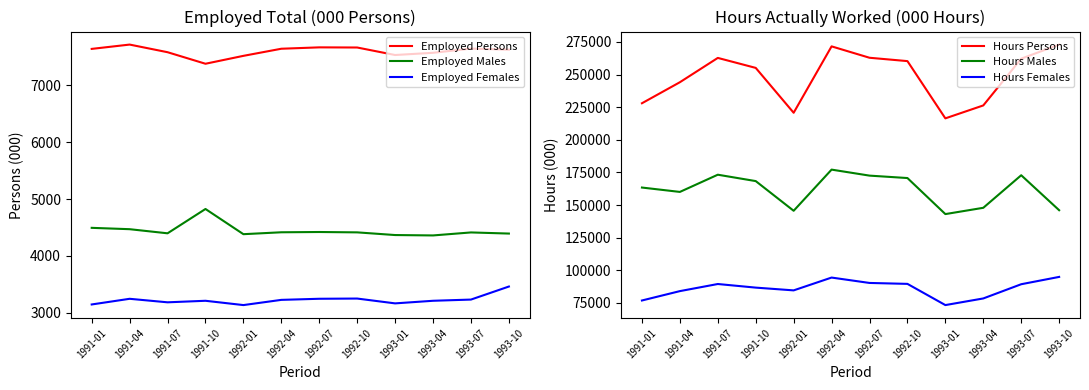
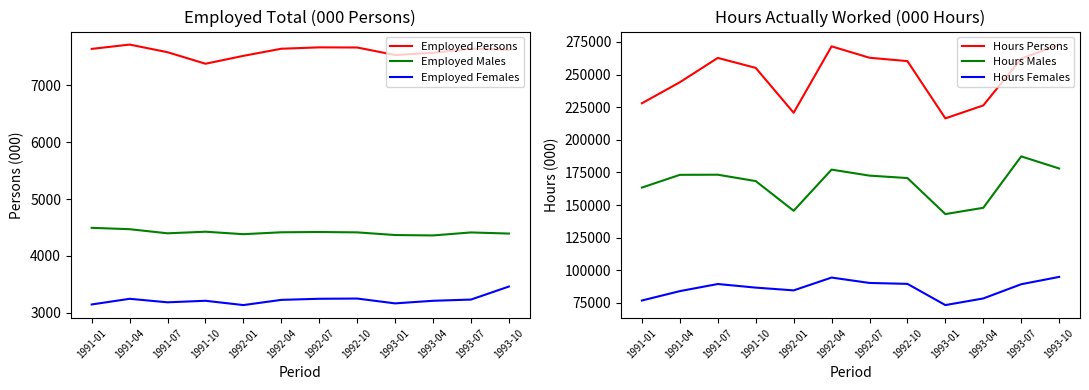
  {
    "Employed Total (000 Persons)": {
      "Employed Persons": {
        "1991-01": 7600,
        "1991-04": 7700,
        "1991-07": 7600,
        "1991-10": 7400,
        "1992-01": 7500,
        "1992-04": 7600,
        "1992-07": 7700,
        "1992-10": 7700
      },
      "Employed Males": {
        "1991-01": 4500,
        "1991-04": 4500,
        "1991-07": 4400,
-       "1991-10": 4800,
+       "1991-10": 4400,
        "1992-01": 4400,
        "1992-04": 4400,
        "1992-07": 4400,
        "1992-10": 4400,
        "1993-01": 4400,
        "1993-04": 4400,
        "1993-07": 4400,
        "1993-10": 4400
      },
      "Employed Females": {
        "1991-01": 3100,
        "1991-04": 3200,
        "1991-07": 3200,
        "1991-10": 3200,
        "1992-01": 3100,
        "1992-04": 3200,
        "1992-07": 3200,
        "1992-10": 3300,
        "1993-01": 3200,
        "1993-04": 3200,
        "1993-07": 3200,
        "1993-10": 3500
      }
    },
    "Hours Actually Worked (000 Hours)": {
      "Hours Persons": {
        "1991-01": 228000,
        "1991-04": 244000,
        "1991-07": 263000,
        "1991-10": 255000,
        "1992-01": 221000,
        "1992-04": 272000,
        "1992-07": 263000,
        "1992-10": 260000,
        "1993-01": 216000,
        "1993-04": 226000
      },
      "Hours Males": {
        "1991-01": 163000,
-       "1991-04": 160000,
+       "1991-04": 173000,
        "1991-07": 173000,
        "1991-10": 168000,
        "1992-01": 146000,
        "1992-04": 177000,
        "1992-07": 173000,
        "1992-10": 171000,
        "1993-01": 143000,
        "1993-04": 148000,
-       "1993-07": 173000,
-       "1993-10": 146000
+       "1993-07": 187000,
+       "1993-10": 178000
      },
      "Hours Females": {
        "1991-01": 77000,
        "1991-04": 84000,
        "1991-07": 90000,
        "1991-10": 87000,
        "1992-01": 85000,
        "1992-04": 94000,
        "1992-07": 90000,
        "1992-10": 90000,
        "1993-01": 73000,
        "1993-04": 78000,
        "1993-07": 89000,
        "1993-10": 95000
      }
    }
  }
